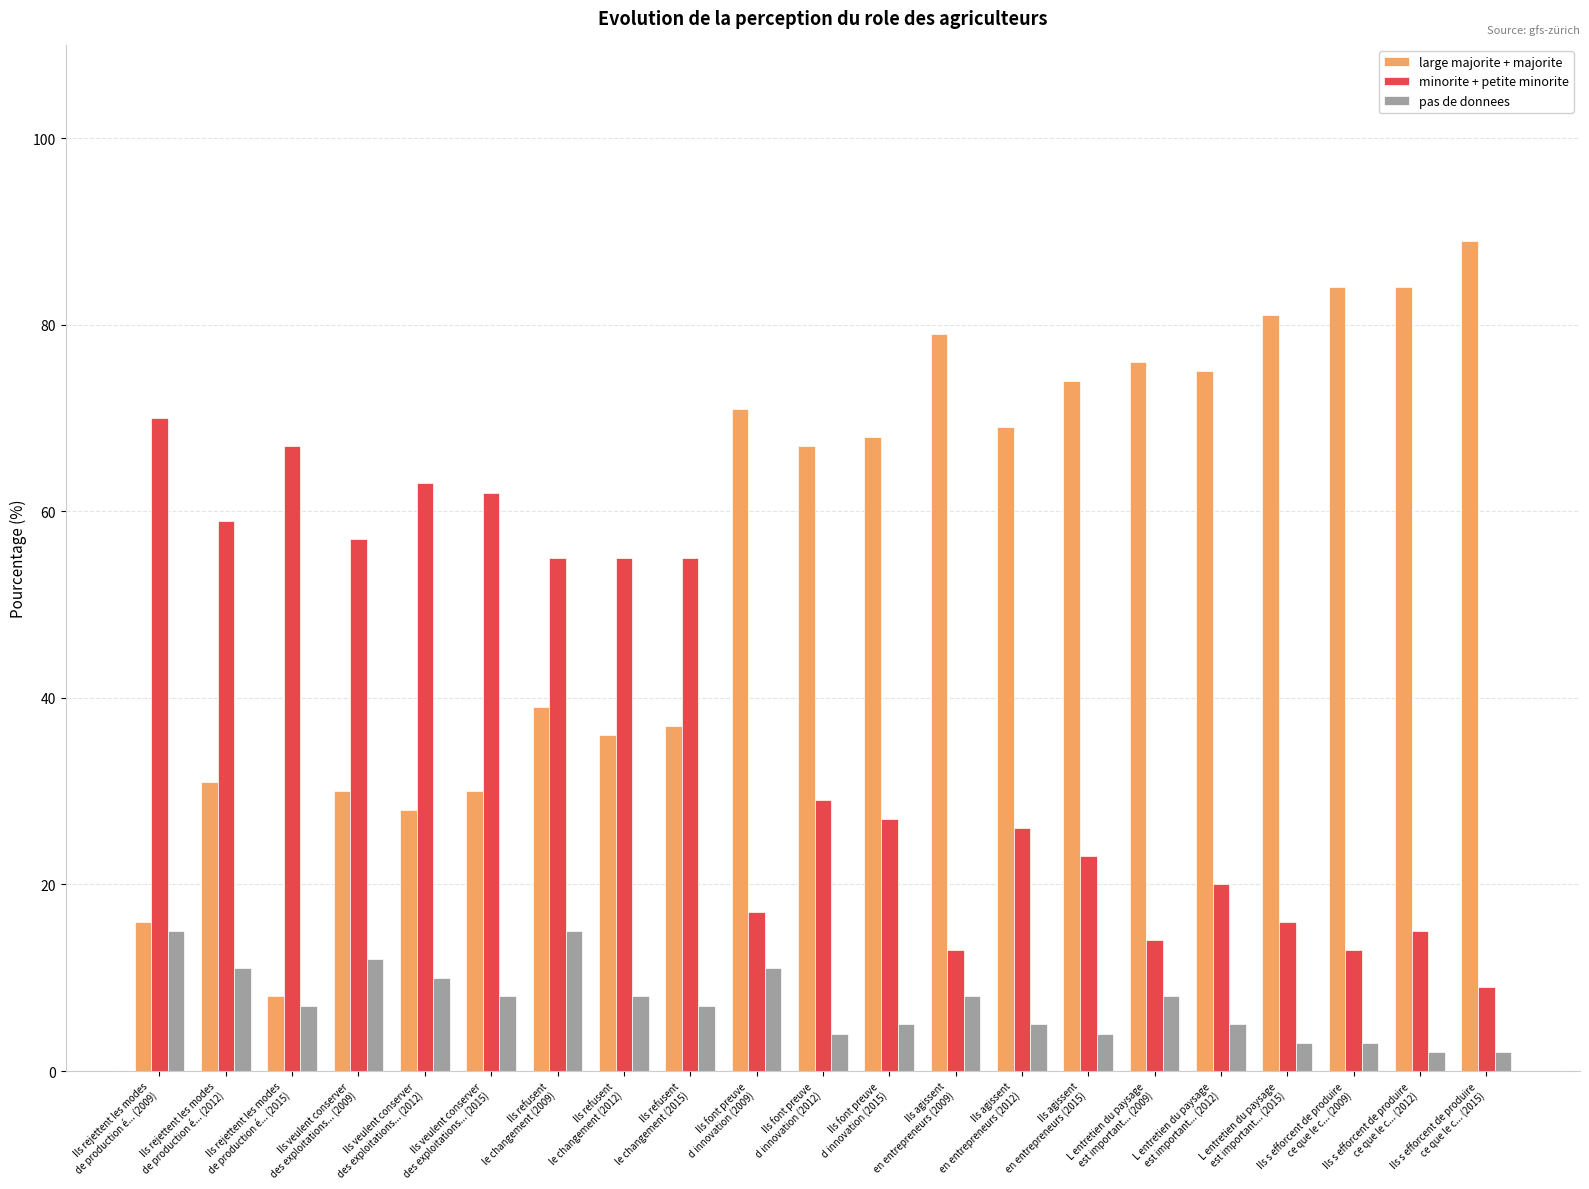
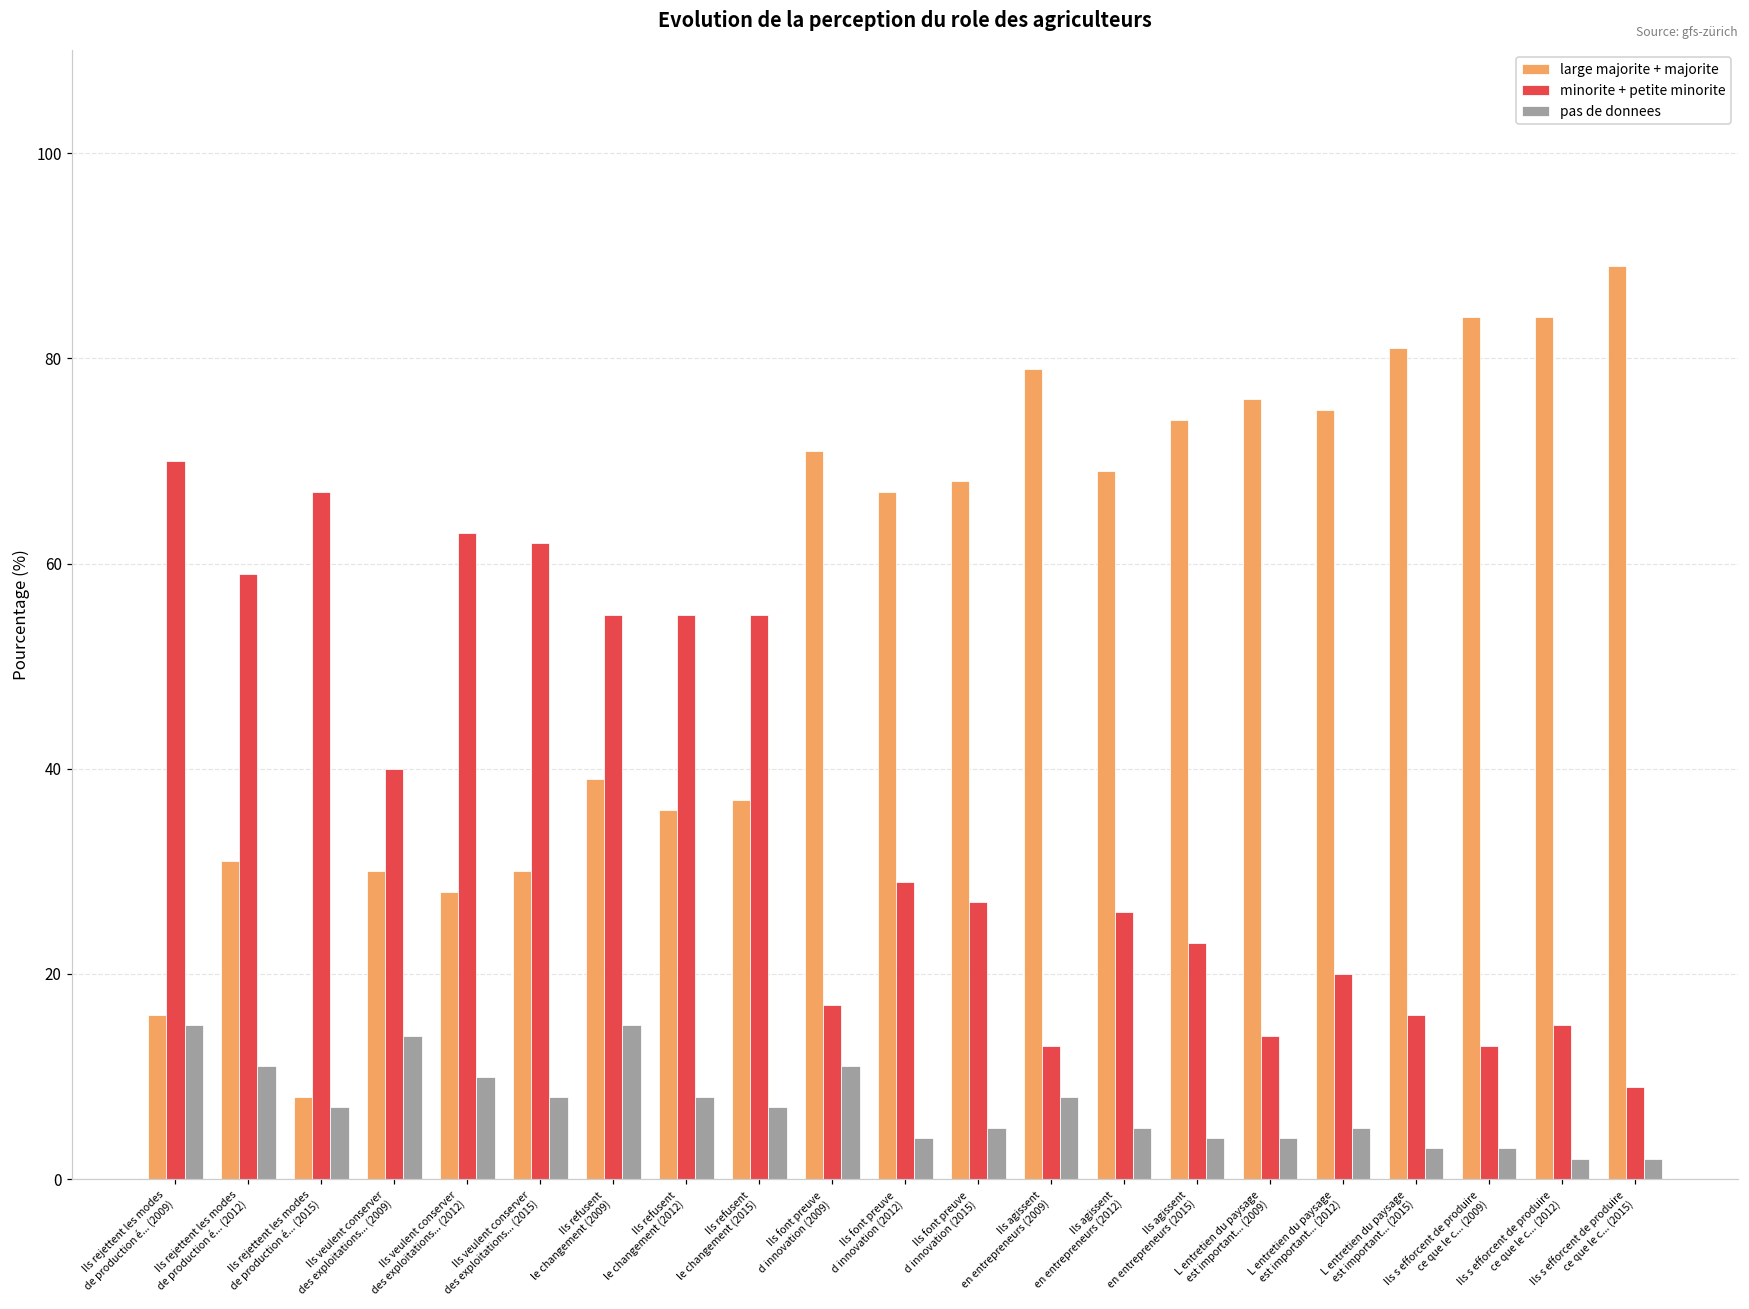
  {
    "large majorite + majorite": {
      "Ils rejettent les modes de production é... (2009)": 16,
      "Ils rejettent les modes de production é... (2012)": 31,
      "Ils rejettent les modes de production é... (2015)": 8,
      "Ils veulent conserver des exploitations... (2009)": 30,
      "Ils veulent conserver des exploitations... (2012)": 28,
      "Ils veulent conserver des exploitations... (2015)": 30,
      "Ils refusent le changement (2009)": 39,
      "Ils refusent le changement (2012)": 36,
      "Ils refusent le changement (2015)": 37,
      "Ils font preuve d innovation (2009)": 71,
      "Ils font preuve d innovation (2012)": 67,
      "Ils font preuve d innovation (2015)": 68,
      "Ils agissent en entrepreneurs (2009)": 79,
      "Ils agissent en entrepreneurs (2012)": 69,
      "Ils agissent en entrepreneurs (2015)": 74,
      "L entretien du paysage est important... (2009)": 76,
      "L entretien du paysage est important... (2012)": 75,
      "L entretien du paysage est important... (2015)": 81,
      "Ils s efforcent de produire ce que le c... (2009)": 84,
      "Ils s efforcent de produire ce que le c... (2012)": 84,
      "Ils s efforcent de produire ce que le c... (2015)": 89
    },
    "minorite + petite minorite": {
      "Ils rejettent les modes de production é... (2009)": 70,
      "Ils rejettent les modes de production é... (2012)": 59,
      "Ils rejettent les modes de production é... (2015)": 67,
-     "Ils veulent conserver des exploitations... (2009)": 57,
+     "Ils veulent conserver des exploitations... (2009)": 40,
      "Ils veulent conserver des exploitations... (2012)": 63,
      "Ils veulent conserver des exploitations... (2015)": 62,
      "Ils refusent le changement (2009)": 55,
      "Ils refusent le changement (2012)": 55,
      "Ils refusent le changement (2015)": 55,
      "Ils font preuve d innovation (2009)": 17,
      "Ils font preuve d innovation (2012)": 29,
      "Ils font preuve d innovation (2015)": 27,
      "Ils agissent en entrepreneurs (2009)": 13,
      "Ils agissent en entrepreneurs (2012)": 26,
      "Ils agissent en entrepreneurs (2015)": 23,
      "L entretien du paysage est important... (2009)": 14,
      "L entretien du paysage est important... (2012)": 20,
      "L entretien du paysage est important... (2015)": 16,
      "Ils s efforcent de produire ce que le c... (2009)": 13,
      "Ils s efforcent de produire ce que le c... (2012)": 15,
      "Ils s efforcent de produire ce que le c... (2015)": 9
    },
    "pas de donnees": {
      "Ils rejettent les modes de production é... (2009)": 15,
      "Ils rejettent les modes de production é... (2012)": 11,
      "Ils rejettent les modes de production é... (2015)": 7,
-     "Ils veulent conserver des exploitations... (2009)": 12,
+     "Ils veulent conserver des exploitations... (2009)": 14,
      "Ils veulent conserver des exploitations... (2012)": 10,
      "Ils veulent conserver des exploitations... (2015)": 8,
      "Ils refusent le changement (2009)": 15,
      "Ils refusent le changement (2012)": 8,
      "Ils refusent le changement (2015)": 7,
      "Ils font preuve d innovation (2009)": 11,
      "Ils font preuve d innovation (2012)": 4,
      "Ils font preuve d innovation (2015)": 5,
      "Ils agissent en entrepreneurs (2009)": 8,
      "Ils agissent en entrepreneurs (2012)": 5,
      "Ils agissent en entrepreneurs (2015)": 4,
-     "L entretien du paysage est important... (2009)": 8,
+     "L entretien du paysage est important... (2009)": 4,
      "L entretien du paysage est important... (2012)": 5,
      "L entretien du paysage est important... (2015)": 3,
      "Ils s efforcent de produire ce que le c... (2009)": 3,
      "Ils s efforcent de produire ce que le c... (2012)": 2,
      "Ils s efforcent de produire ce que le c... (2015)": 2
    }
  }
